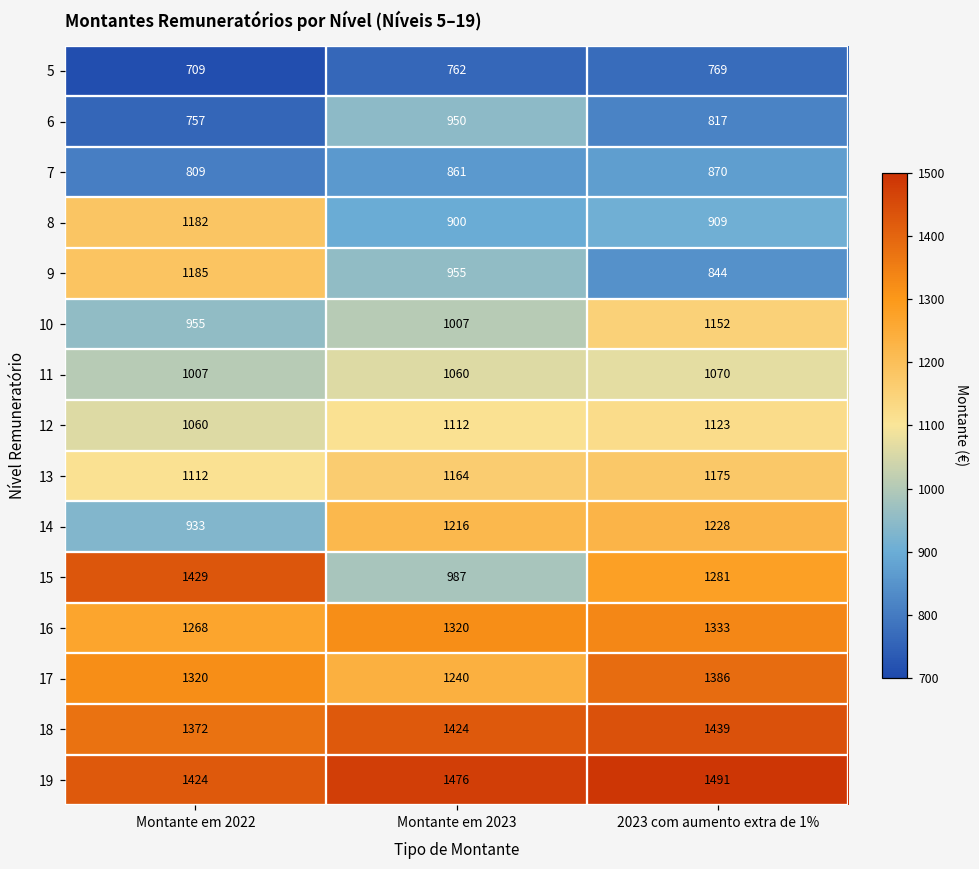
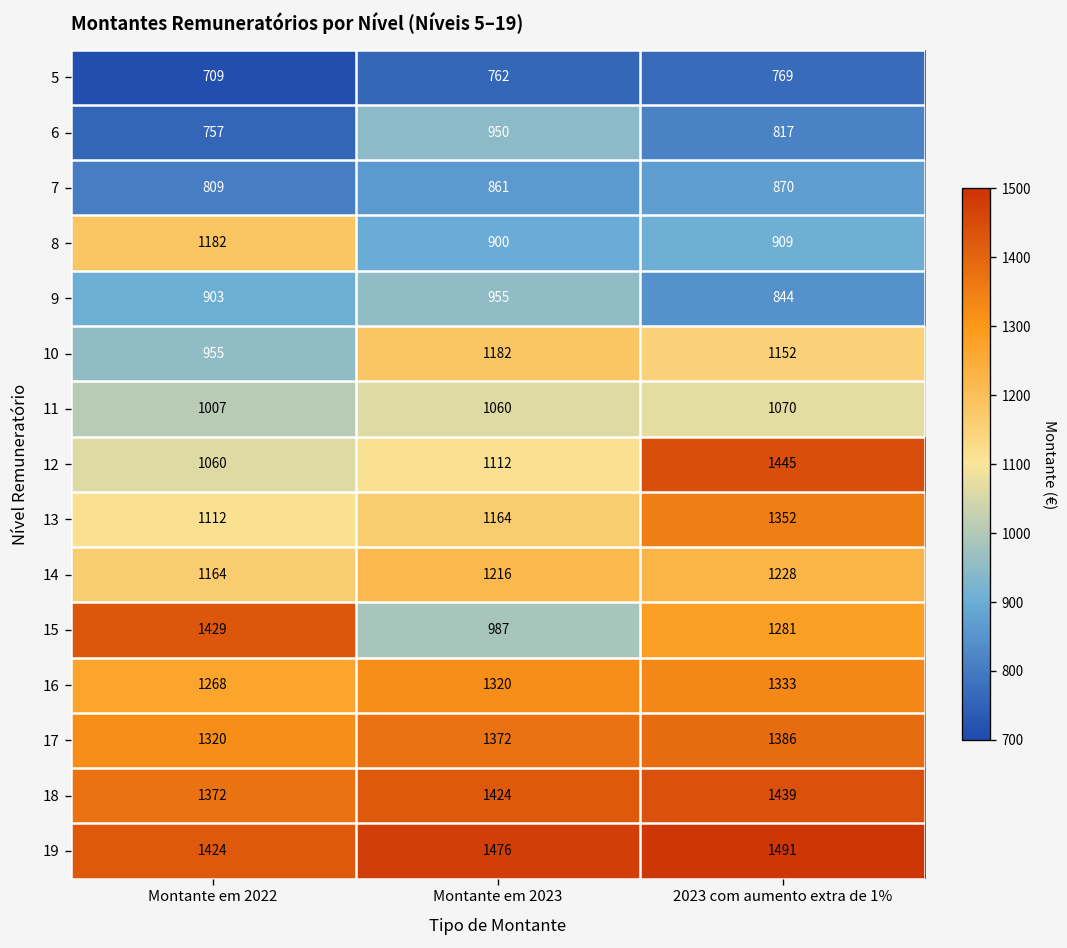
  {
    "5": {
      "Montante em 2022": 709,
      "Montante em 2023": 762,
      "2023 com aumento extra de 1%": 769
    },
    "6": {
      "Montante em 2022": 757,
      "Montante em 2023": 950,
      "2023 com aumento extra de 1%": 817
    },
    "7": {
      "Montante em 2022": 809,
      "Montante em 2023": 861,
      "2023 com aumento extra de 1%": 870
    },
    "8": {
      "Montante em 2022": 1182,
      "Montante em 2023": 900,
      "2023 com aumento extra de 1%": 909
    },
    "9": {
-     "Montante em 2022": 1185,
+     "Montante em 2022": 903,
      "Montante em 2023": 955,
      "2023 com aumento extra de 1%": 844
    },
    "10": {
      "Montante em 2022": 955,
-     "Montante em 2023": 1007,
+     "Montante em 2023": 1182,
      "2023 com aumento extra de 1%": 1152
    },
    "11": {
      "Montante em 2022": 1007,
      "Montante em 2023": 1060,
      "2023 com aumento extra de 1%": 1070
    },
    "12": {
      "Montante em 2022": 1060,
      "Montante em 2023": 1112,
-     "2023 com aumento extra de 1%": 1123
+     "2023 com aumento extra de 1%": 1445
    },
    "13": {
      "Montante em 2022": 1112,
      "Montante em 2023": 1164,
-     "2023 com aumento extra de 1%": 1175
+     "2023 com aumento extra de 1%": 1352
    },
    "14": {
-     "Montante em 2022": 933,
+     "Montante em 2022": 1164,
      "Montante em 2023": 1216,
      "2023 com aumento extra de 1%": 1228
    },
    "15": {
      "Montante em 2022": 1429,
      "Montante em 2023": 987,
      "2023 com aumento extra de 1%": 1281
    },
    "16": {
      "Montante em 2022": 1268,
      "Montante em 2023": 1320,
      "2023 com aumento extra de 1%": 1333
    },
    "17": {
      "Montante em 2022": 1320,
-     "Montante em 2023": 1240,
+     "Montante em 2023": 1372,
      "2023 com aumento extra de 1%": 1386
    },
    "18": {
      "Montante em 2022": 1372,
      "Montante em 2023": 1424,
      "2023 com aumento extra de 1%": 1439
    },
    "19": {
      "Montante em 2022": 1424,
      "Montante em 2023": 1476,
      "2023 com aumento extra de 1%": 1491
    }
  }
